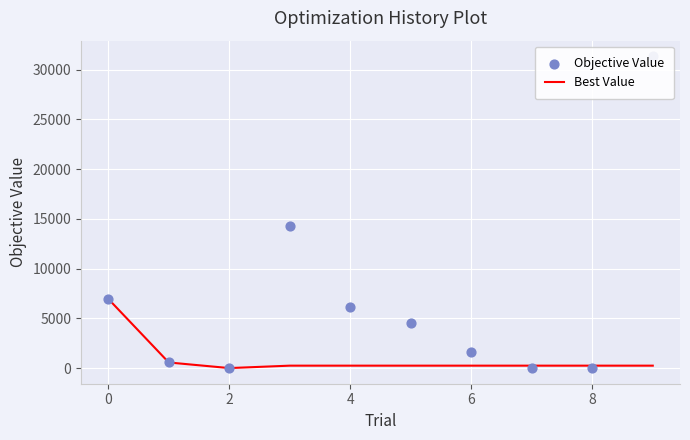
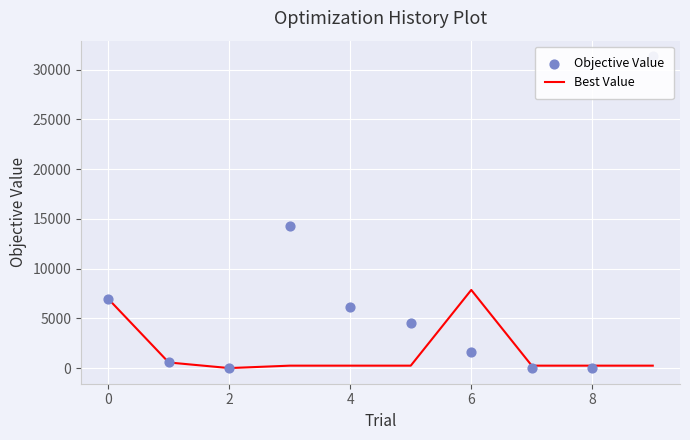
  {
    "Best Value": {
      "4": 0,
-     "6": 0
+     "6": 8000
    }
  }
